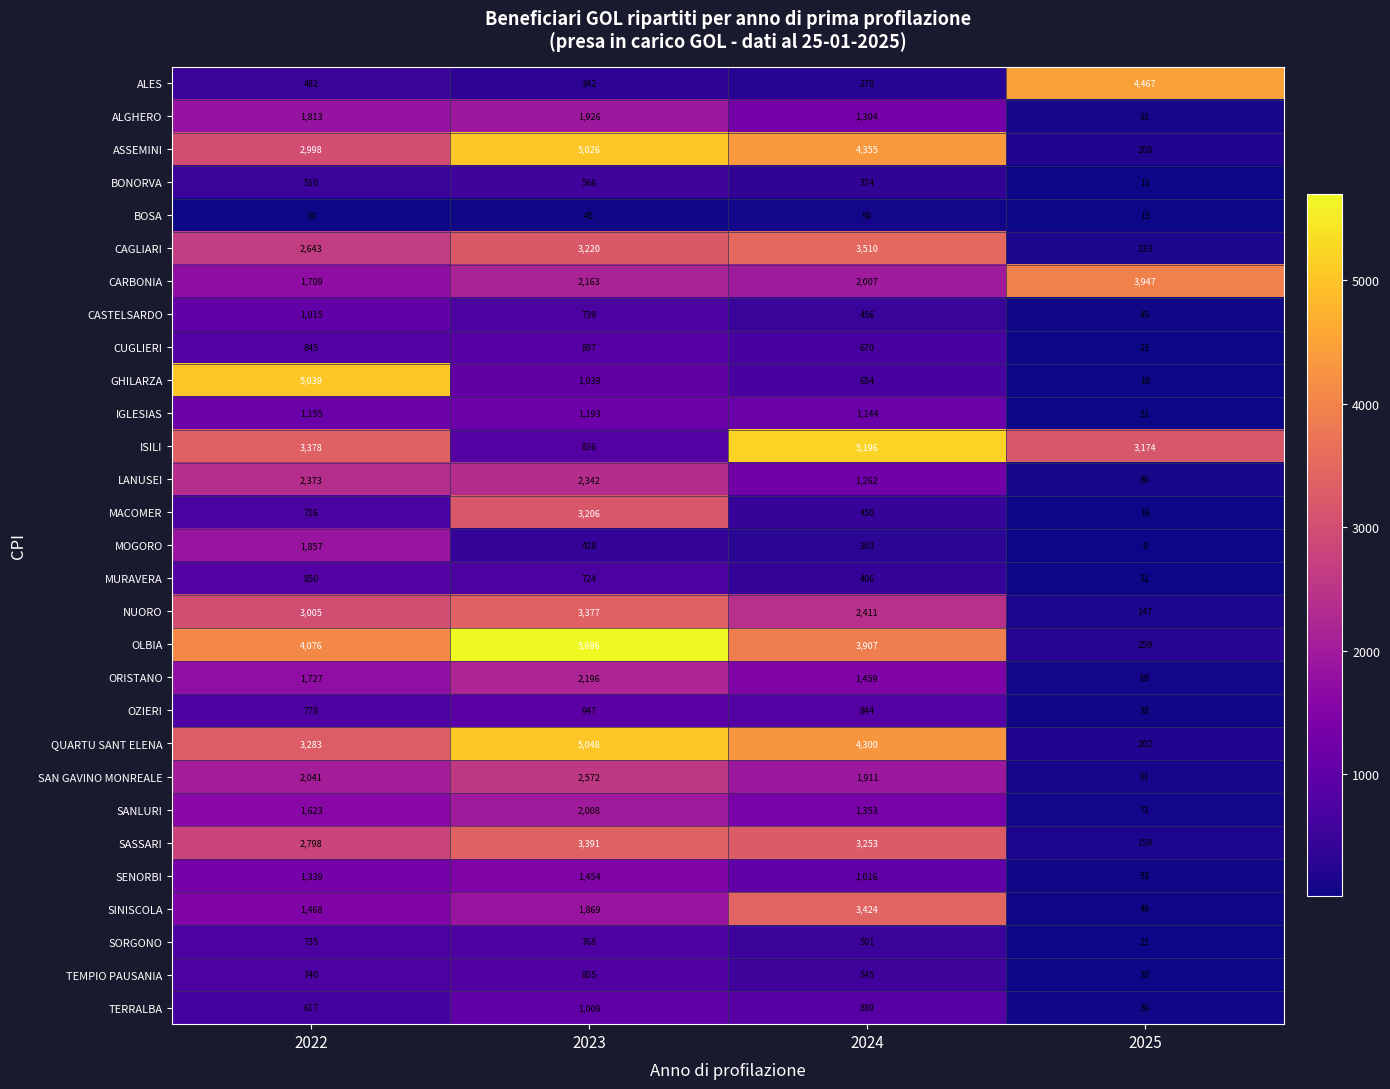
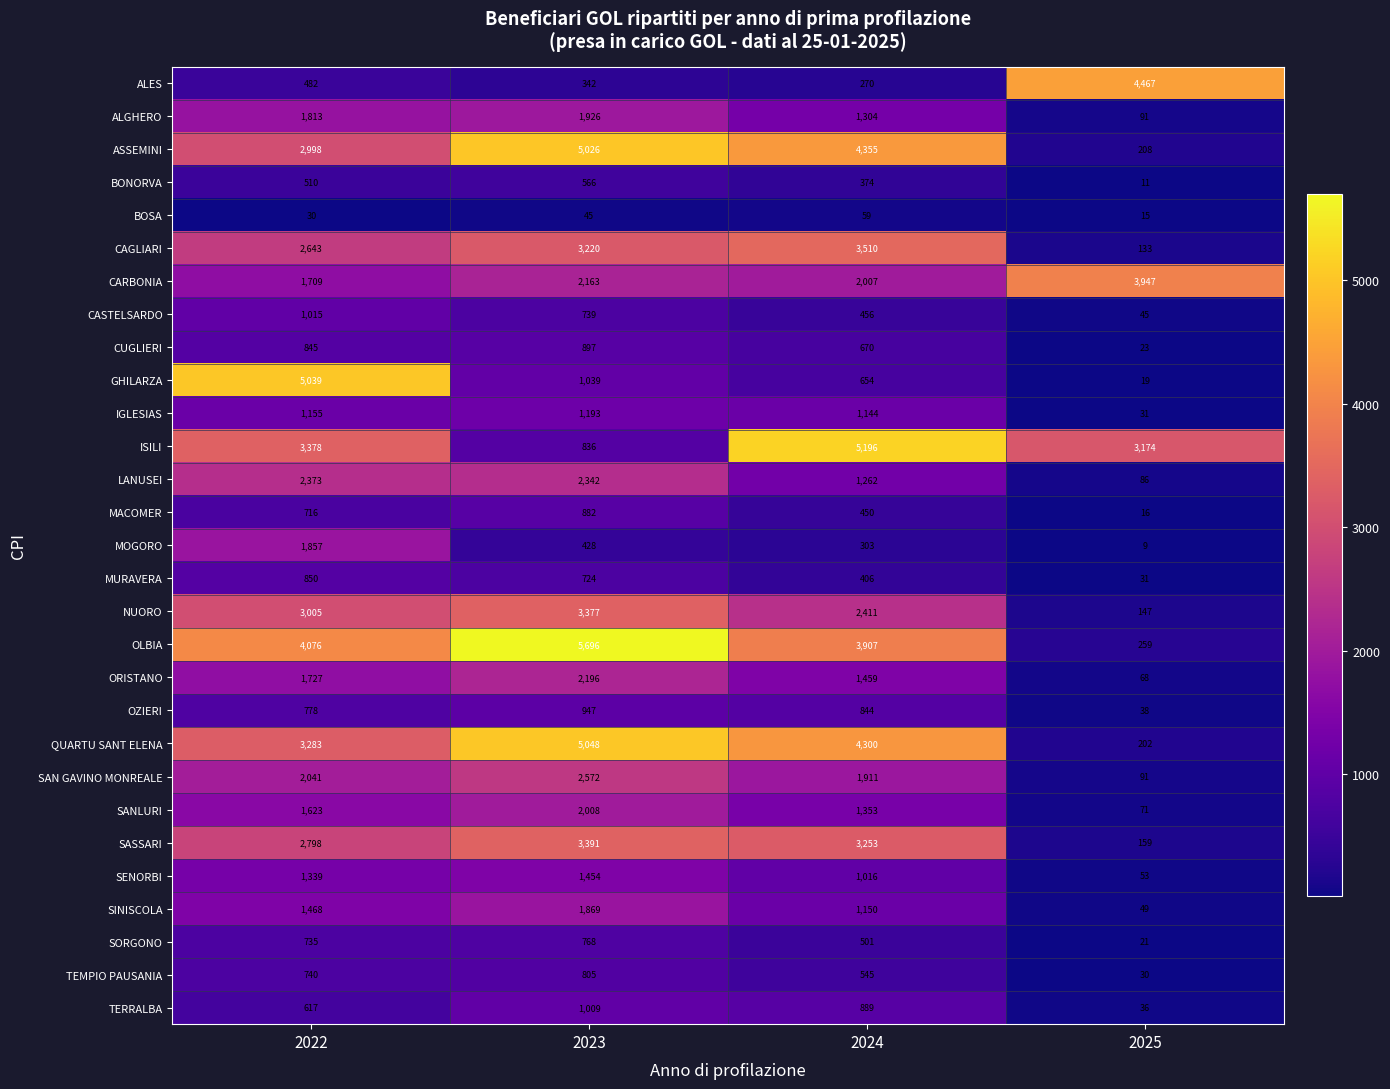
  {
    "ALES": {
      "2022": "482",
      "2023": "342",
      "2024": "270",
      "2025": "4,467"
    },
    "ALGHERO": {
      "2022": "1,813",
      "2023": "1,926",
      "2024": "1,304",
      "2025": "91"
    },
    "ASSEMINI": {
      "2022": "2,998",
      "2023": "5,026",
      "2024": "4,355",
      "2025": "208"
    },
    "BONORVA": {
      "2022": "510",
      "2023": "566",
      "2024": "374",
      "2025": "11"
    },
    "BOSA": {
      "2022": "30",
      "2023": "45",
      "2024": "59",
      "2025": "15"
    },
    "CAGLIARI": {
      "2022": "2,643",
      "2023": "3,220",
      "2024": "3,510",
      "2025": "133"
    },
    "CARBONIA": {
      "2022": "1,709",
      "2023": "2,163",
      "2024": "2,007",
      "2025": "3,947"
    },
    "CASTELSARDO": {
      "2022": "1,015",
      "2023": "739",
      "2024": "456",
      "2025": "45"
    },
    "CUGLIERI": {
      "2022": "845",
      "2023": "897",
      "2024": "670",
      "2025": "23"
    },
    "GHILARZA": {
      "2022": "5,039",
      "2023": "1,039",
      "2024": "654",
      "2025": "19"
    },
    "IGLESIAS": {
      "2022": "1,155",
      "2023": "1,193",
      "2024": "1,144",
      "2025": "31"
    },
    "ISILI": {
      "2022": "3,378",
      "2023": "836",
      "2024": "5,196",
      "2025": "3,174"
    },
    "LANUSEI": {
      "2022": "2,373",
      "2023": "2,342",
      "2024": "1,262",
      "2025": "86"
    },
    "MACOMER": {
      "2022": "716",
-     "2023": "3,206",
+     "2023": "882",
      "2024": "450",
      "2025": "16"
    },
    "MOGORO": {
      "2022": "1,857",
      "2023": "428",
      "2024": "303",
      "2025": "9"
    },
    "MURAVERA": {
      "2022": "850",
      "2023": "724",
      "2024": "406",
      "2025": "31"
    },
    "NUORO": {
      "2022": "3,005",
      "2023": "3,377",
      "2024": "2,411",
      "2025": "147"
    },
    "OLBIA": {
      "2022": "4,076",
      "2023": "5,696",
      "2024": "3,907",
      "2025": "259"
    },
    "ORISTANO": {
      "2022": "1,727",
      "2023": "2,196",
      "2024": "1,459",
      "2025": "68"
    },
    "OZIERI": {
      "2022": "778",
      "2023": "947",
      "2024": "844",
      "2025": "38"
    },
    "QUARTU SANT ELENA": {
      "2022": "3,283",
      "2023": "5,048",
      "2024": "4,300",
      "2025": "202"
    },
    "SAN GAVINO MONREALE": {
      "2022": "2,041",
      "2023": "2,572",
      "2024": "1,911",
      "2025": "91"
    },
    "SANLURI": {
      "2022": "1,623",
      "2023": "2,008",
      "2024": "1,353",
      "2025": "71"
    },
    "SASSARI": {
      "2022": "2,798",
      "2023": "3,391",
      "2024": "3,253",
      "2025": "159"
    },
    "SENORBI": {
      "2022": "1,339",
      "2023": "1,454",
      "2024": "1,016",
      "2025": "53"
    },
    "SINISCOLA": {
      "2022": "1,468",
      "2023": "1,869",
-     "2024": "3,424",
+     "2024": "1,150",
      "2025": "49"
    },
    "SORGONO": {
      "2022": "735",
      "2023": "768",
      "2024": "501",
      "2025": "21"
    },
    "TEMPIO PAUSANIA": {
      "2022": "740",
      "2023": "805",
      "2024": "545",
      "2025": "30"
    },
    "TERRALBA": {
      "2022": "617",
      "2023": "1,009",
      "2024": "889",
      "2025": "36"
    }
  }
